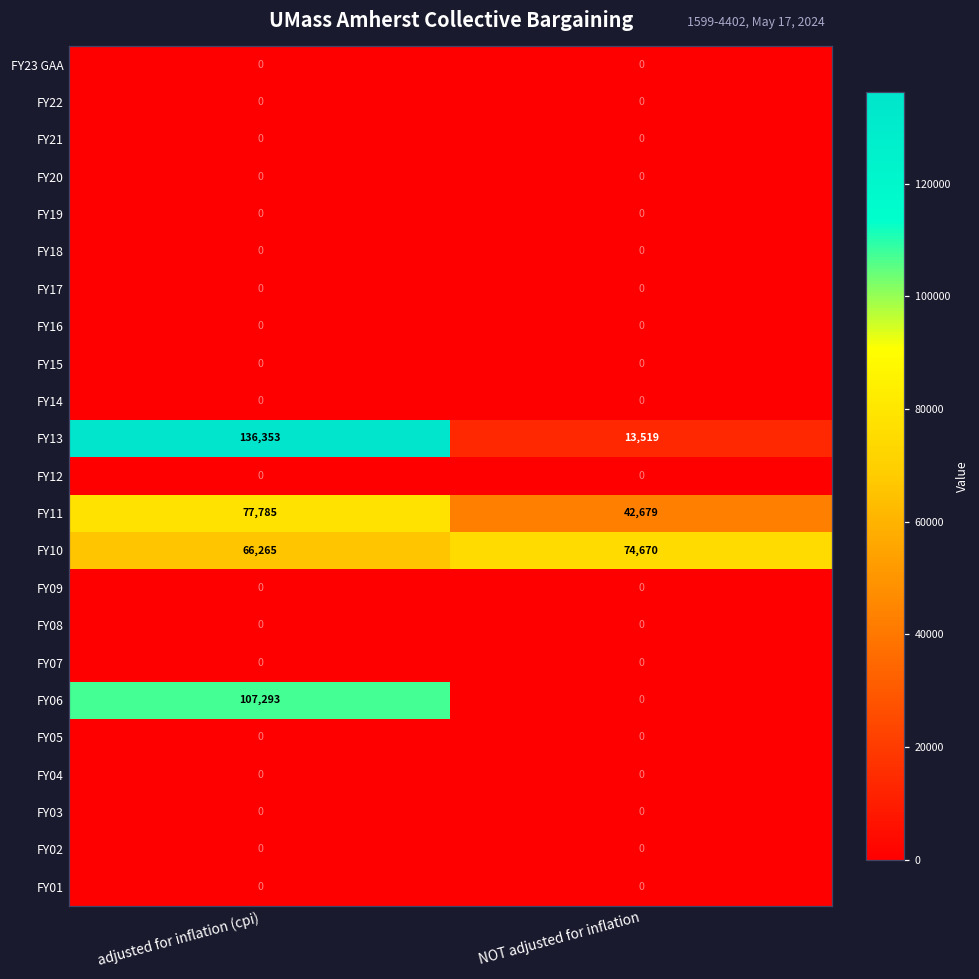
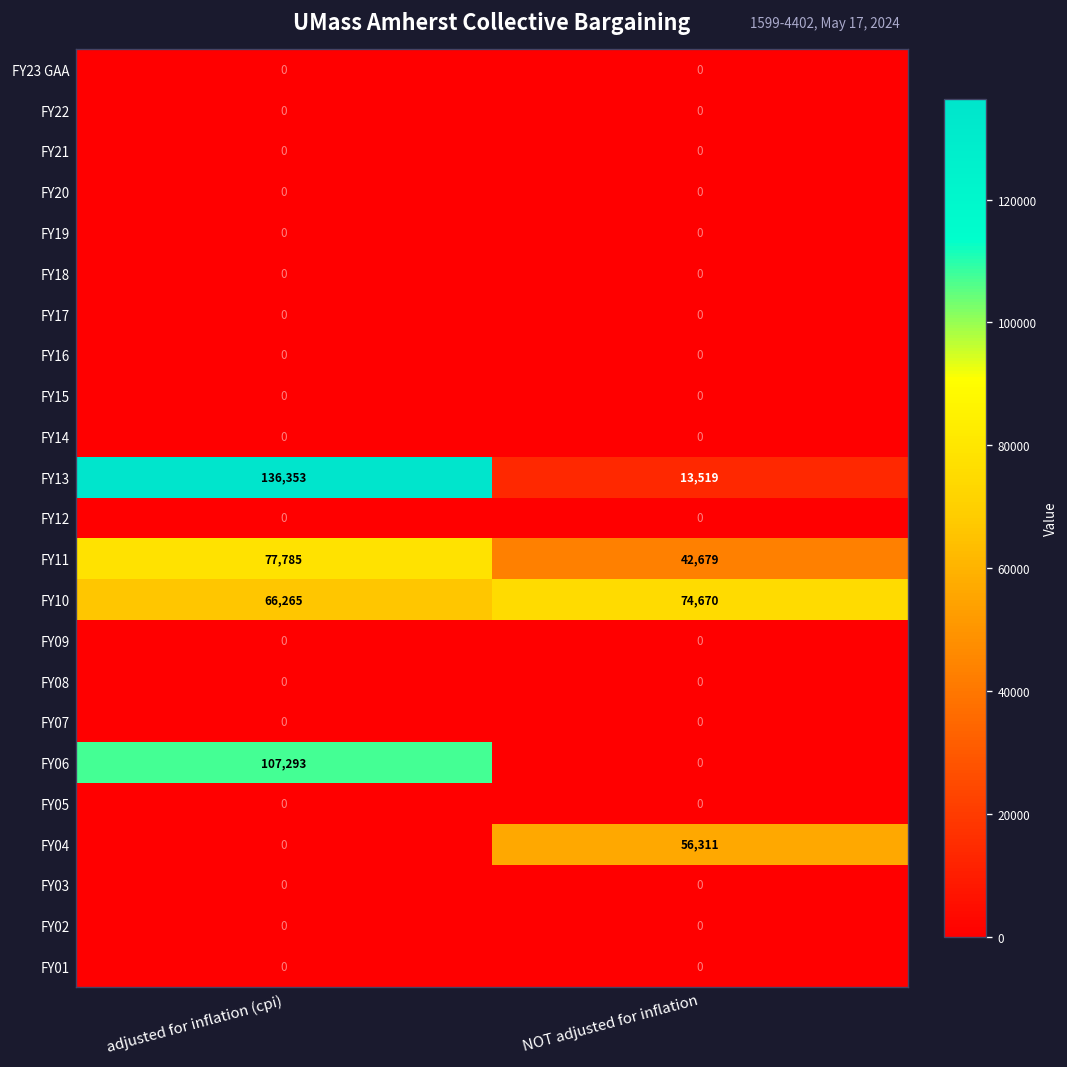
  {
    "FY23 GAA": {
      "adjusted for inflation (cpi)": "0",
      "NOT adjusted for inflation": "0"
    },
    "FY22": {
      "adjusted for inflation (cpi)": "0",
      "NOT adjusted for inflation": "0"
    },
    "FY21": {
      "adjusted for inflation (cpi)": "0",
      "NOT adjusted for inflation": "0"
    },
    "FY20": {
      "adjusted for inflation (cpi)": "0",
      "NOT adjusted for inflation": "0"
    },
    "FY19": {
      "adjusted for inflation (cpi)": "0",
      "NOT adjusted for inflation": "0"
    },
    "FY18": {
      "adjusted for inflation (cpi)": "0",
      "NOT adjusted for inflation": "0"
    },
    "FY17": {
      "adjusted for inflation (cpi)": "0",
      "NOT adjusted for inflation": "0"
    },
    "FY16": {
      "adjusted for inflation (cpi)": "0",
      "NOT adjusted for inflation": "0"
    },
    "FY15": {
      "adjusted for inflation (cpi)": "0",
      "NOT adjusted for inflation": "0"
    },
    "FY14": {
      "adjusted for inflation (cpi)": "0",
      "NOT adjusted for inflation": "0"
    },
    "FY13": {
      "adjusted for inflation (cpi)": "136,353",
      "NOT adjusted for inflation": "13,519"
    },
    "FY12": {
      "adjusted for inflation (cpi)": "0",
      "NOT adjusted for inflation": "0"
    },
    "FY11": {
      "adjusted for inflation (cpi)": "77,785",
      "NOT adjusted for inflation": "42,679"
    },
    "FY10": {
      "adjusted for inflation (cpi)": "66,265",
      "NOT adjusted for inflation": "74,670"
    },
    "FY09": {
      "adjusted for inflation (cpi)": "0",
      "NOT adjusted for inflation": "0"
    },
    "FY08": {
      "adjusted for inflation (cpi)": "0",
      "NOT adjusted for inflation": "0"
    },
    "FY07": {
      "adjusted for inflation (cpi)": "0",
      "NOT adjusted for inflation": "0"
    },
    "FY06": {
      "adjusted for inflation (cpi)": "107,293",
      "NOT adjusted for inflation": "0"
    },
    "FY05": {
      "adjusted for inflation (cpi)": "0",
      "NOT adjusted for inflation": "0"
    },
    "FY04": {
      "adjusted for inflation (cpi)": "0",
-     "NOT adjusted for inflation": "0"
+     "NOT adjusted for inflation": "56,311"
    },
    "FY03": {
      "adjusted for inflation (cpi)": "0",
      "NOT adjusted for inflation": "0"
    },
    "FY02": {
      "adjusted for inflation (cpi)": "0",
      "NOT adjusted for inflation": "0"
    },
    "FY01": {
      "adjusted for inflation (cpi)": "0",
      "NOT adjusted for inflation": "0"
    }
  }
